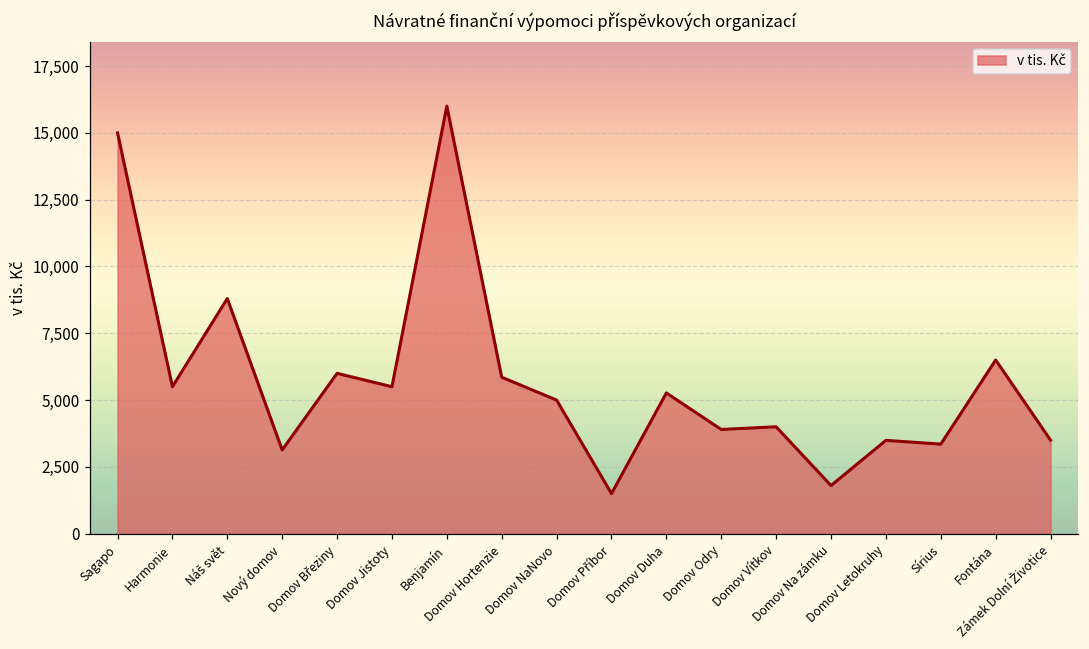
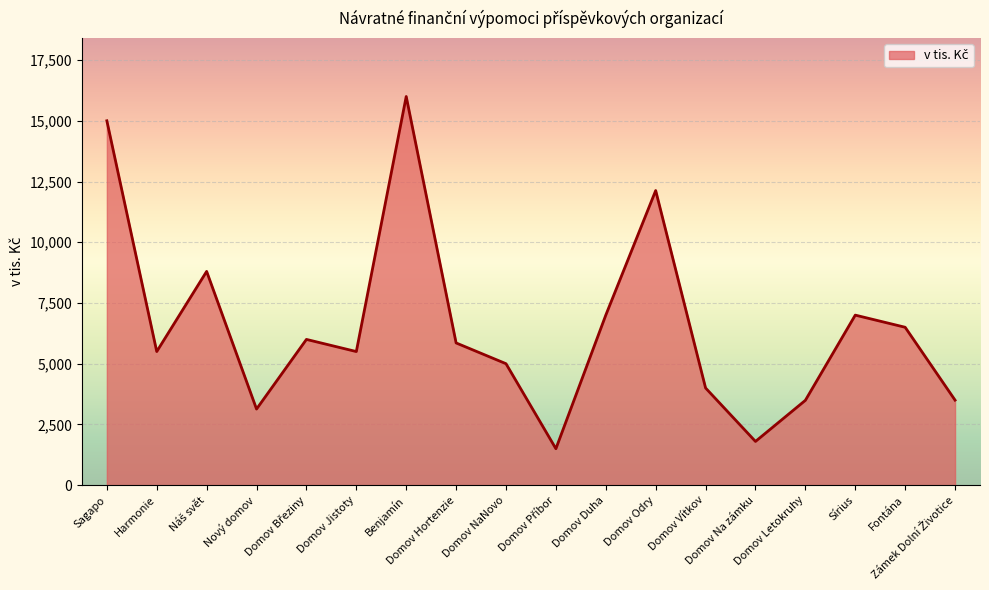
  {
    "Sagapo": "15,000",
    "Harmonie": "5,500",
    "Náš svět": "8,800",
    "Nový domov": "3,100",
    "Domov Březiny": "6,000",
    "Domov Jistoty": "5,500",
    "Benjamín": "16,000",
    "Domov Hortenzie": "5,900",
    "Domov NaNovo": "5,000",
    "Domov Příbor": "1,500",
-   "Domov Duha": "5,300",
-   "Domov Odry": "3,900",
+   "Domov Duha": "7,000",
+   "Domov Odry": "12,100",
    "Domov Vítkov": "4,000",
    "Domov Na zámku": "1,800",
    "Domov Letokruhy": "3,500",
-   "Sírius": "3,400",
+   "Sírius": "7,000",
    "Fontána": "6,500",
    "Zámek Dolní Životice": "3,500"
  }
